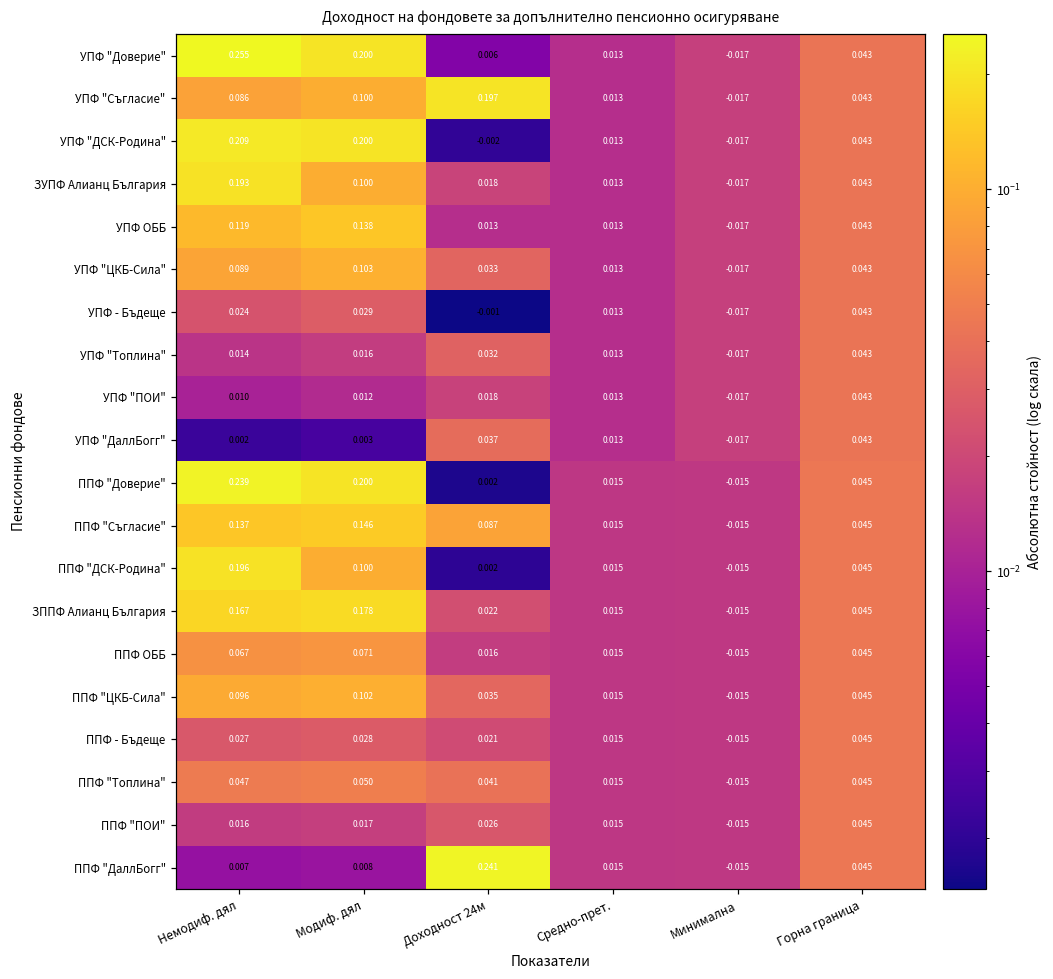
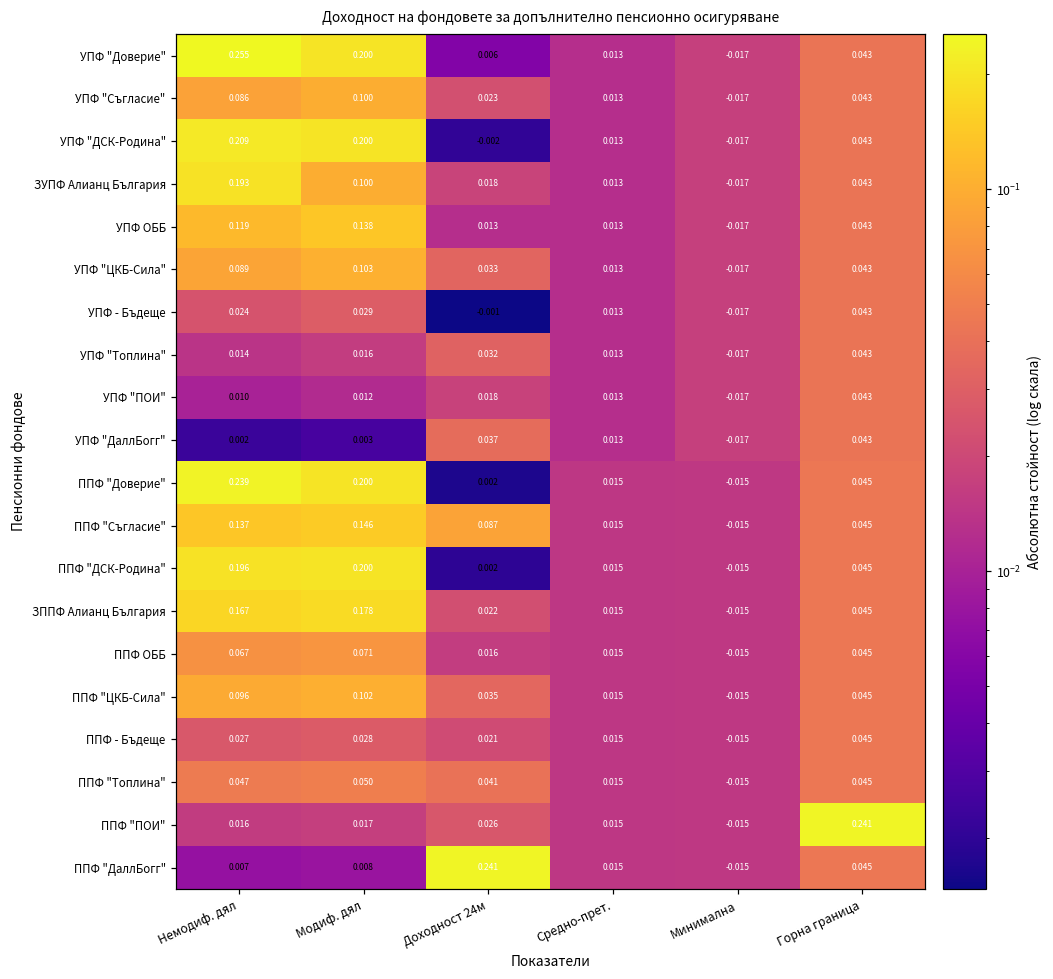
  {
    "УПФ \"Доверие\"": {
      "Немодиф. дял": 0.255,
      "Модиф. дял": 0.200,
      "Доходност 24м": 0.006,
      "Средно-прет.": 0.013,
      "Минимална": -0.017,
      "Горна граница": 0.043
    },
    "УПФ \"Съгласие\"": {
      "Немодиф. дял": 0.086,
      "Модиф. дял": 0.100,
-     "Доходност 24м": 0.197,
+     "Доходност 24м": 0.023,
      "Средно-прет.": 0.013,
      "Минимална": -0.017,
      "Горна граница": 0.043
    },
    "УПФ \"ДСК-Родина\"": {
      "Немодиф. дял": 0.209,
      "Модиф. дял": 0.200,
      "Доходност 24м": -0.002,
      "Средно-прет.": 0.013,
      "Минимална": -0.017,
      "Горна граница": 0.043
    },
    "ЗУПФ Алианц България": {
      "Немодиф. дял": 0.193,
      "Модиф. дял": 0.100,
      "Доходност 24м": 0.018,
      "Средно-прет.": 0.013,
      "Минимална": -0.017,
      "Горна граница": 0.043
    },
    "УПФ ОББ": {
      "Немодиф. дял": 0.119,
      "Модиф. дял": 0.138,
      "Доходност 24м": 0.013,
      "Средно-прет.": 0.013,
      "Минимална": -0.017,
      "Горна граница": 0.043
    },
    "УПФ \"ЦКБ-Сила\"": {
      "Немодиф. дял": 0.089,
      "Модиф. дял": 0.103,
      "Доходност 24м": 0.033,
      "Средно-прет.": 0.013,
      "Минимална": -0.017,
      "Горна граница": 0.043
    },
    "УПФ - Бъдеще": {
      "Немодиф. дял": 0.024,
      "Модиф. дял": 0.029,
      "Доходност 24м": -0.001,
      "Средно-прет.": 0.013,
      "Минимална": -0.017,
      "Горна граница": 0.043
    },
    "УПФ \"Топлина\"": {
      "Немодиф. дял": 0.014,
      "Модиф. дял": 0.016,
      "Доходност 24м": 0.032,
      "Средно-прет.": 0.013,
      "Минимална": -0.017,
      "Горна граница": 0.043
    },
    "УПФ \"ПОИ\"": {
      "Немодиф. дял": 0.010,
      "Модиф. дял": 0.012,
      "Доходност 24м": 0.018,
      "Средно-прет.": 0.013,
      "Минимална": -0.017,
      "Горна граница": 0.043
    },
    "УПФ \"ДаллБогг\"": {
      "Немодиф. дял": 0.002,
      "Модиф. дял": 0.003,
      "Доходност 24м": 0.037,
      "Средно-прет.": 0.013,
      "Минимална": -0.017,
      "Горна граница": 0.043
    },
    "ППФ \"Доверие\"": {
      "Немодиф. дял": 0.239,
      "Модиф. дял": 0.200,
      "Доходност 24м": 0.002,
      "Средно-прет.": 0.015,
      "Минимална": -0.015,
      "Горна граница": 0.045
    },
    "ППФ \"Съгласие\"": {
      "Немодиф. дял": 0.137,
      "Модиф. дял": 0.146,
      "Доходност 24м": 0.087,
      "Средно-прет.": 0.015,
      "Минимална": -0.015,
      "Горна граница": 0.045
    },
    "ППФ \"ДСК-Родина\"": {
      "Немодиф. дял": 0.196,
-     "Модиф. дял": 0.100,
+     "Модиф. дял": 0.200,
      "Доходност 24м": 0.002,
      "Средно-прет.": 0.015,
      "Минимална": -0.015,
      "Горна граница": 0.045
    },
    "ЗППФ Алианц България": {
      "Немодиф. дял": 0.167,
      "Модиф. дял": 0.178,
      "Доходност 24м": 0.022,
      "Средно-прет.": 0.015,
      "Минимална": -0.015,
      "Горна граница": 0.045
    },
    "ППФ ОББ": {
      "Немодиф. дял": 0.067,
      "Модиф. дял": 0.071,
      "Доходност 24м": 0.016,
      "Средно-прет.": 0.015,
      "Минимална": -0.015,
      "Горна граница": 0.045
    },
    "ППФ \"ЦКБ-Сила\"": {
      "Немодиф. дял": 0.096,
      "Модиф. дял": 0.102,
      "Доходност 24м": 0.035,
      "Средно-прет.": 0.015,
      "Минимална": -0.015,
      "Горна граница": 0.045
    },
    "ППФ - Бъдеще": {
      "Немодиф. дял": 0.027,
      "Модиф. дял": 0.028,
      "Доходност 24м": 0.021,
      "Средно-прет.": 0.015,
      "Минимална": -0.015,
      "Горна граница": 0.045
    },
    "ППФ \"Топлина\"": {
      "Немодиф. дял": 0.047,
      "Модиф. дял": 0.050,
      "Доходност 24м": 0.041,
      "Средно-прет.": 0.015,
      "Минимална": -0.015,
      "Горна граница": 0.045
    },
    "ППФ \"ПОИ\"": {
      "Немодиф. дял": 0.016,
      "Модиф. дял": 0.017,
      "Доходност 24м": 0.026,
      "Средно-прет.": 0.015,
      "Минимална": -0.015,
-     "Горна граница": 0.045
+     "Горна граница": 0.241
    },
    "ППФ \"ДаллБогг\"": {
      "Немодиф. дял": 0.007,
      "Модиф. дял": 0.008,
      "Доходност 24м": 0.241,
      "Средно-прет.": 0.015,
      "Минимална": -0.015,
      "Горна граница": 0.045
    }
  }
